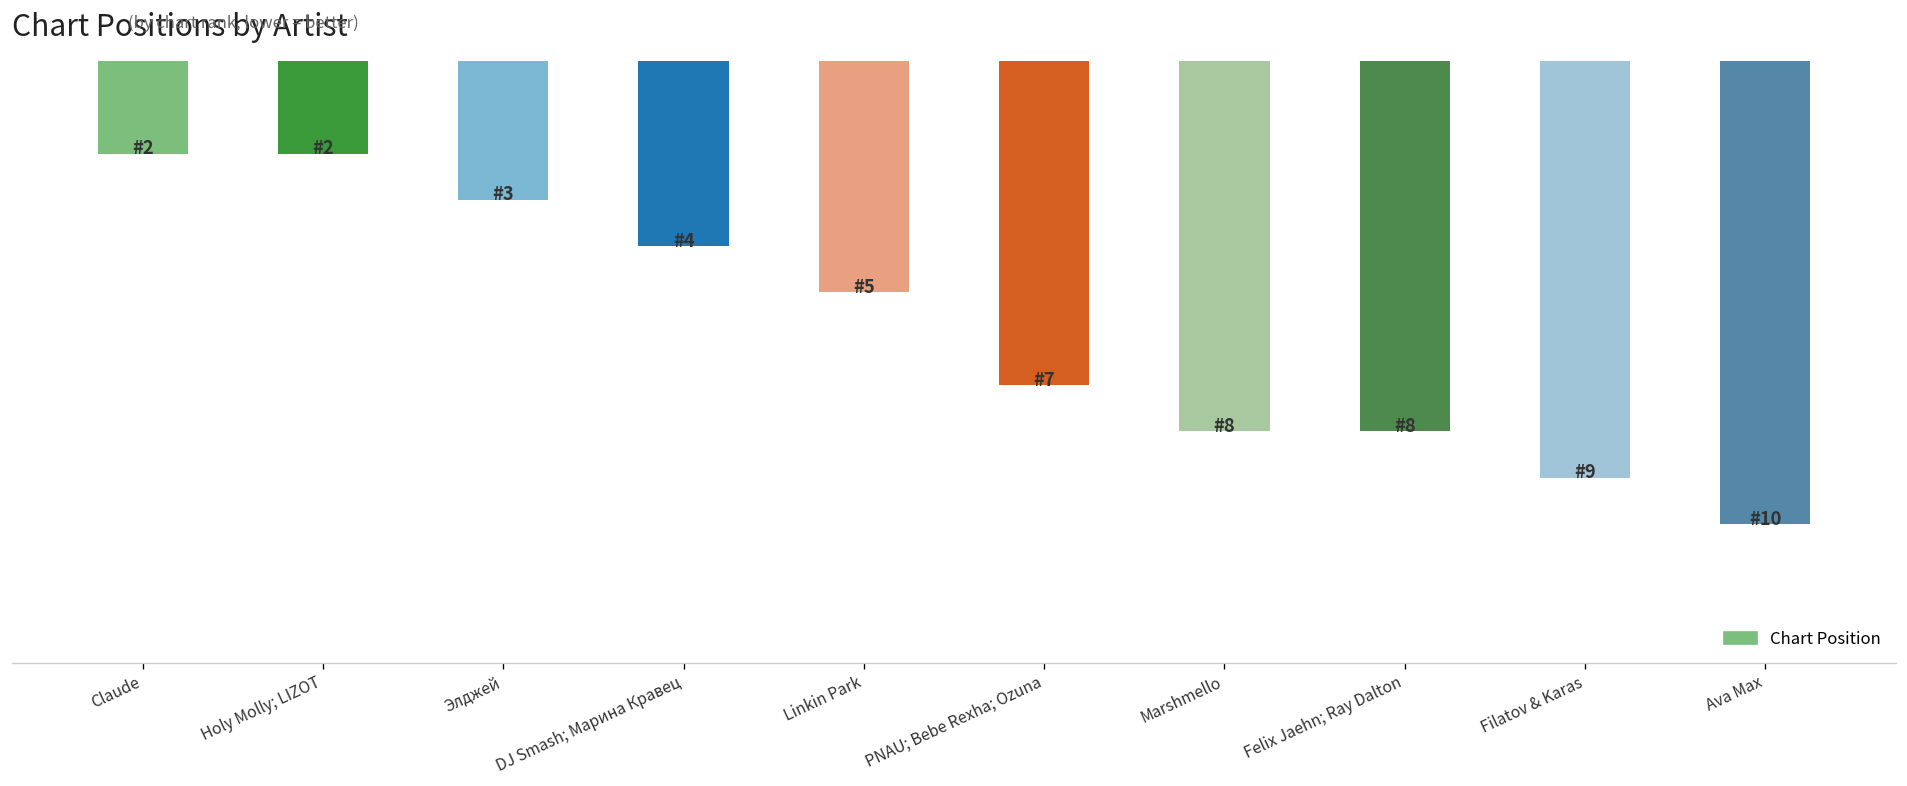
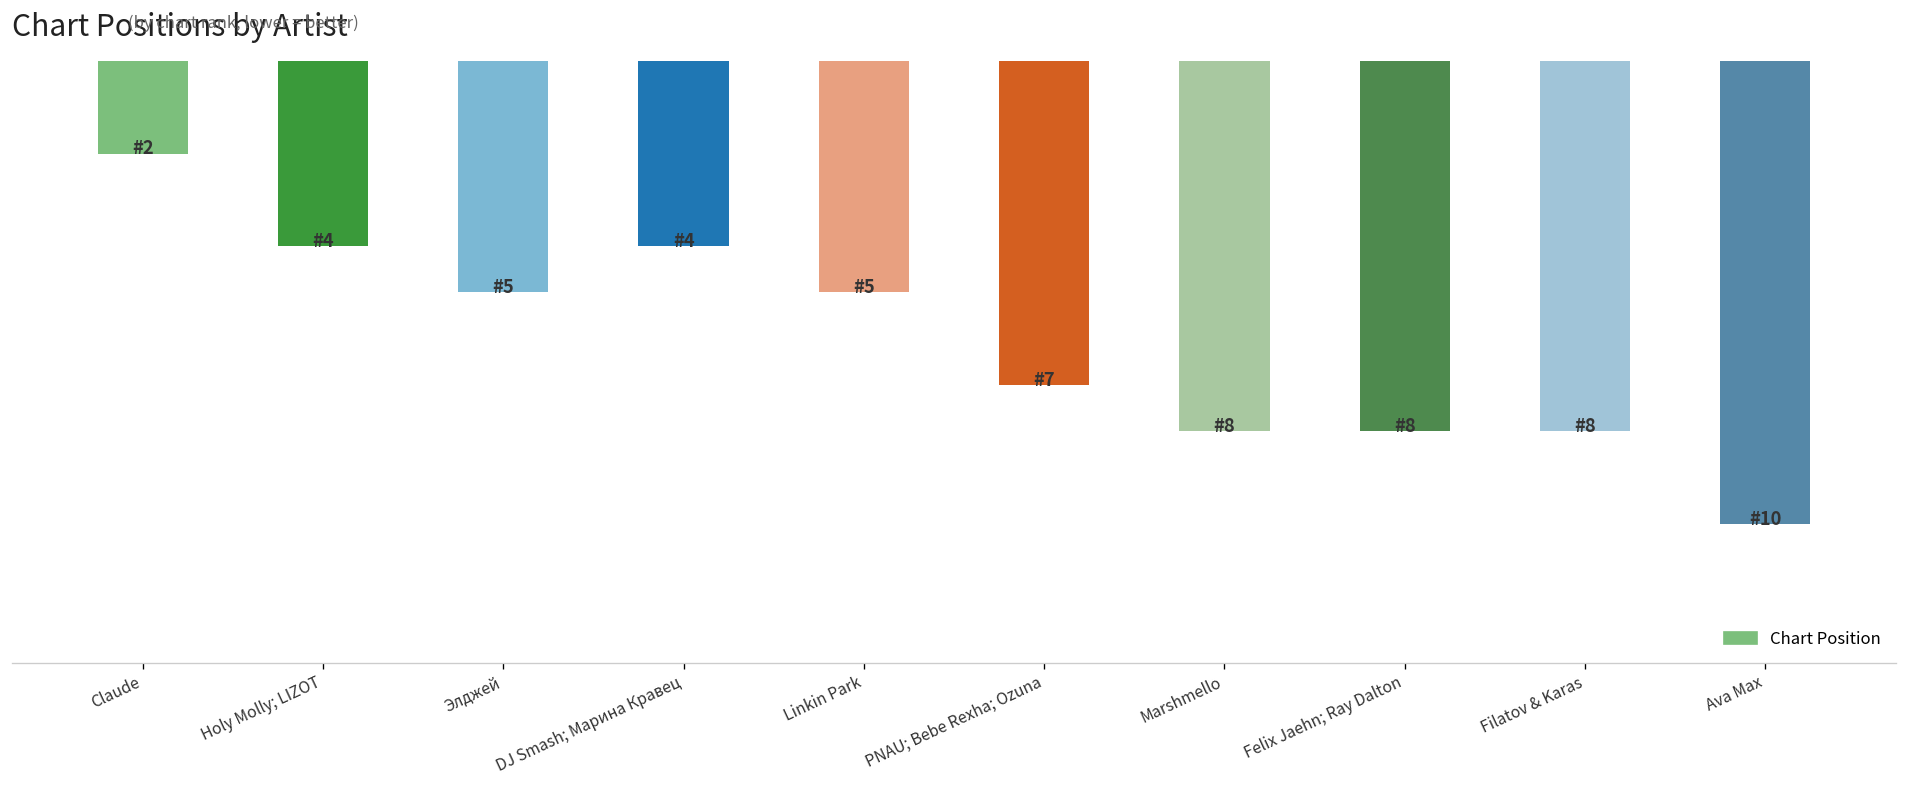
  {
    "Claude": 2,
-   "Holy Molly; LIZOT": 2,
-   "Элджей": 3,
+   "Holy Molly; LIZOT": 4,
+   "Элджей": 5,
    "DJ Smash; Марина Кравец": 4,
    "Linkin Park": 5,
    "PNAU; Bebe Rexha; Ozuna": 7,
    "Marshmello": 8,
    "Felix Jaehn; Ray Dalton": 8,
-   "Filatov & Karas": 9,
+   "Filatov & Karas": 8,
    "Ava Max": 10
  }
